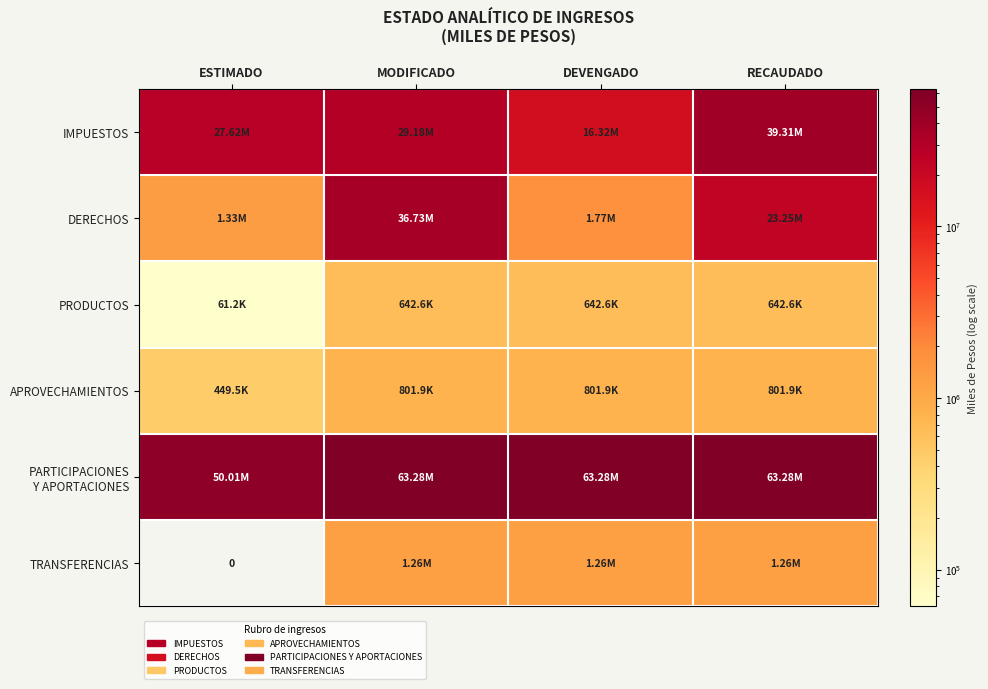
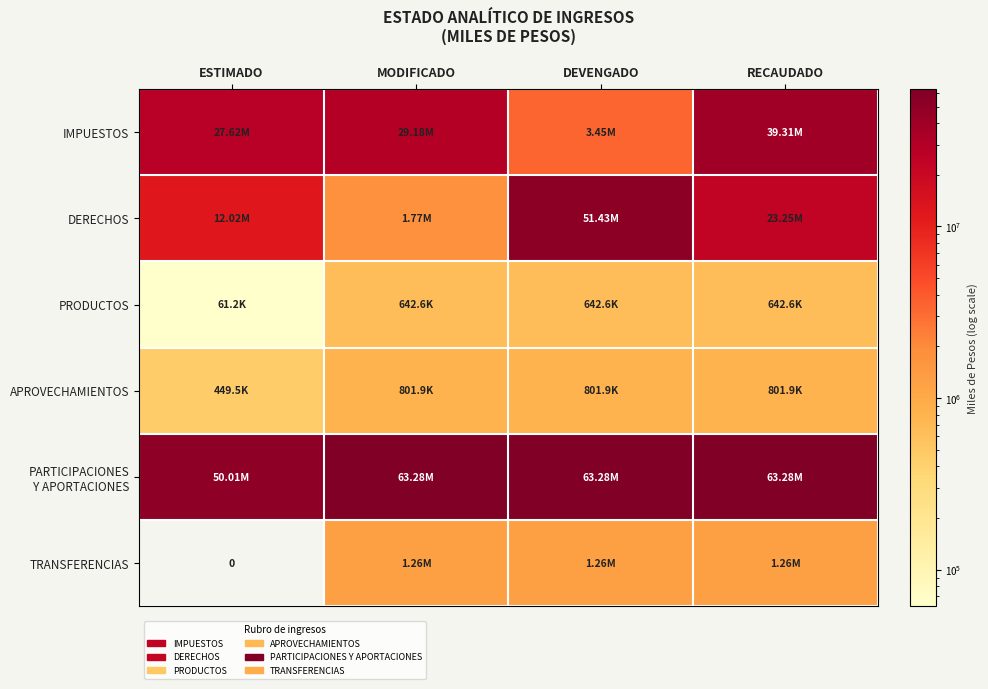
  {
    "IMPUESTOS": {
      "ESTIMADO": "27.62M",
      "MODIFICADO": "29.18M",
-     "DEVENGADO": "16.32M",
+     "DEVENGADO": "3.45M",
      "RECAUDADO": "39.31M"
    },
    "DERECHOS": {
-     "ESTIMADO": "1.33M",
-     "MODIFICADO": "36.73M",
-     "DEVENGADO": "1.77M",
+     "ESTIMADO": "12.02M",
+     "MODIFICADO": "1.77M",
+     "DEVENGADO": "51.43M",
      "RECAUDADO": "23.25M"
    },
    "PRODUCTOS": {
      "ESTIMADO": "61.2K",
      "MODIFICADO": "642.6K",
      "DEVENGADO": "642.6K",
      "RECAUDADO": "642.6K"
    },
    "APROVECHAMIENTOS": {
      "ESTIMADO": "449.5K",
      "MODIFICADO": "801.9K",
      "DEVENGADO": "801.9K",
      "RECAUDADO": "801.9K"
    },
    "PARTICIPACIONES Y APORTACIONES": {
      "ESTIMADO": "50.01M",
      "MODIFICADO": "63.28M",
      "DEVENGADO": "63.28M",
      "RECAUDADO": "63.28M"
    },
    "TRANSFERENCIAS": {
      "ESTIMADO": "0",
      "MODIFICADO": "1.26M",
      "DEVENGADO": "1.26M",
      "RECAUDADO": "1.26M"
    }
  }
